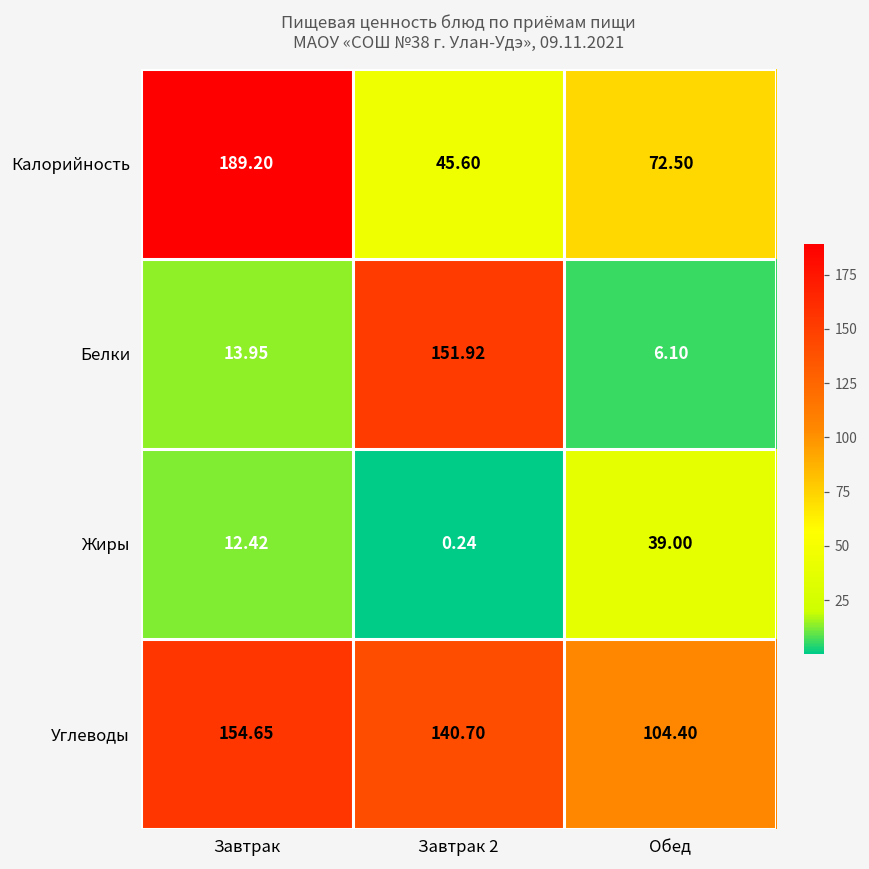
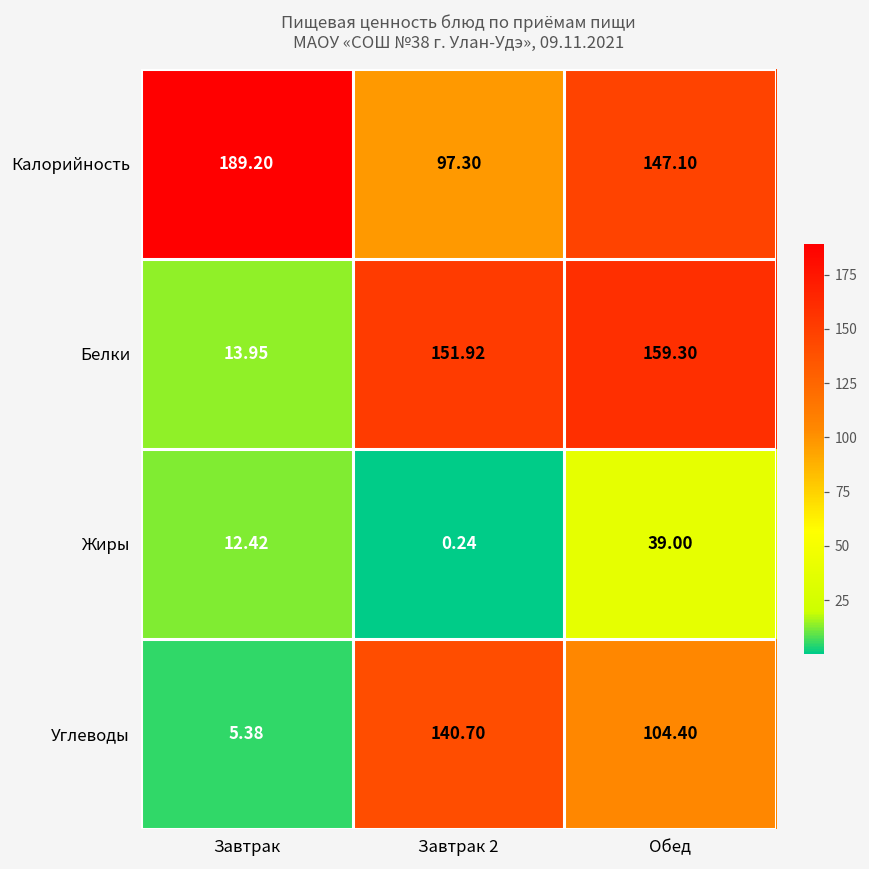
  {
    "Калорийность": {
      "Завтрак": 189.20,
-     "Завтрак 2": 45.60,
-     "Обед": 72.50
+     "Завтрак 2": 97.30,
+     "Обед": 147.10
    },
    "Белки": {
      "Завтрак": 13.95,
      "Завтрак 2": 151.92,
-     "Обед": 6.10
+     "Обед": 159.30
    },
    "Жиры": {
      "Завтрак": 12.42,
      "Завтрак 2": 0.24,
      "Обед": 39.00
    },
    "Углеводы": {
-     "Завтрак": 154.65,
+     "Завтрак": 5.38,
      "Завтрак 2": 140.70,
      "Обед": 104.40
    }
  }
